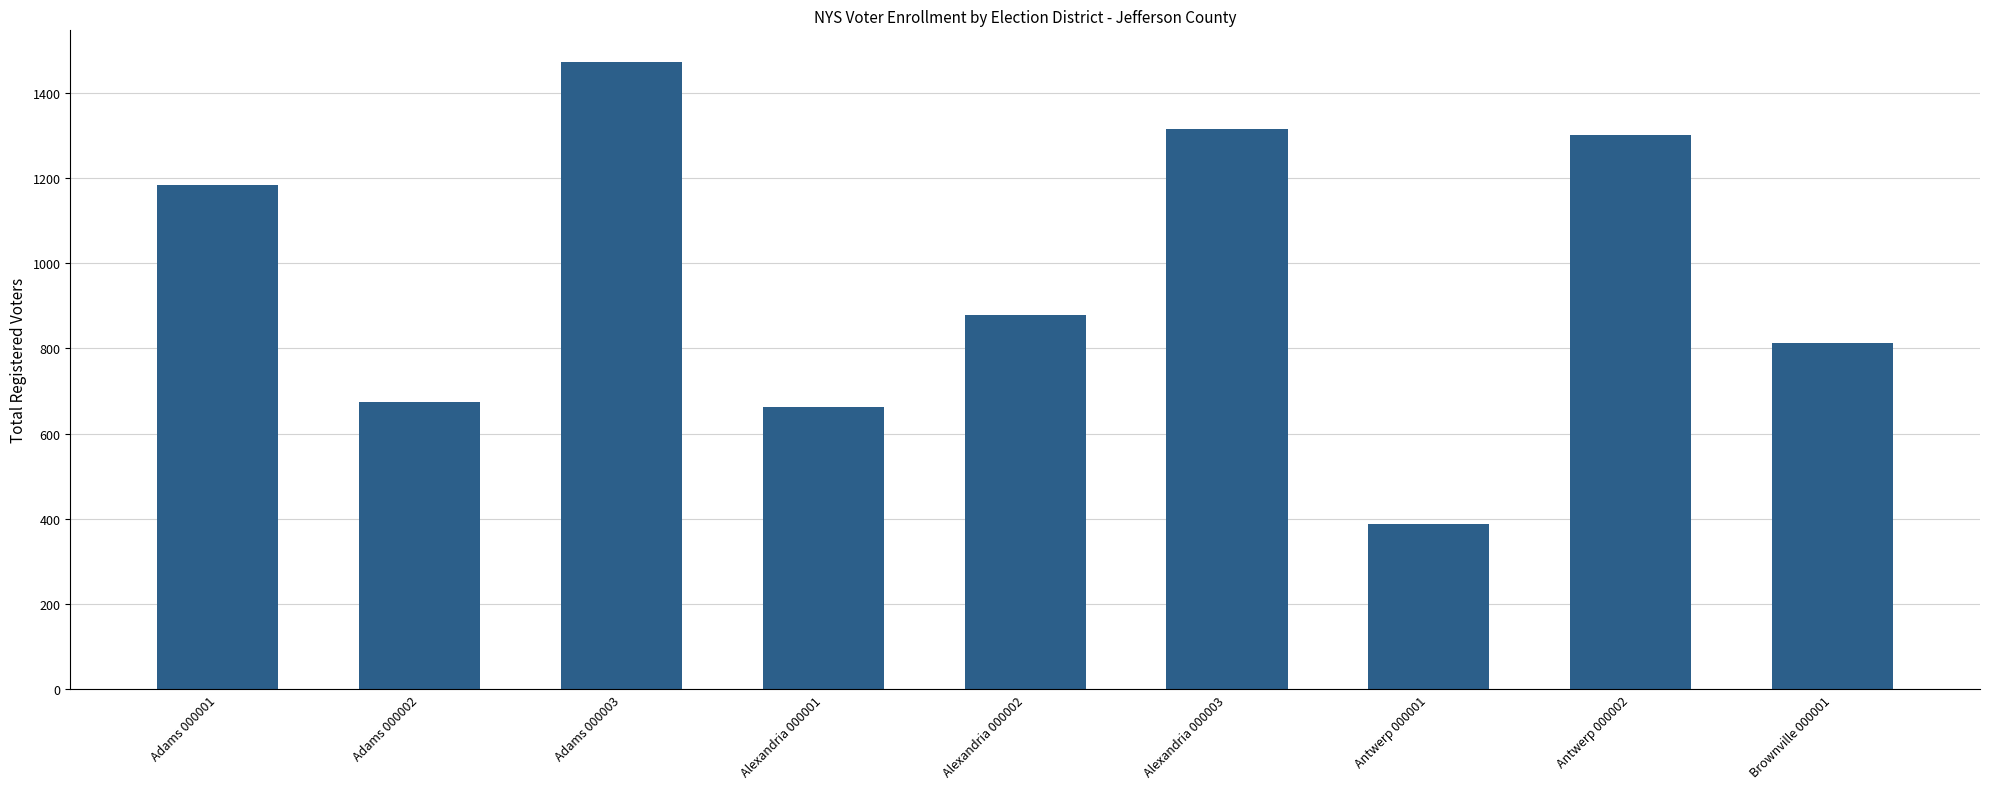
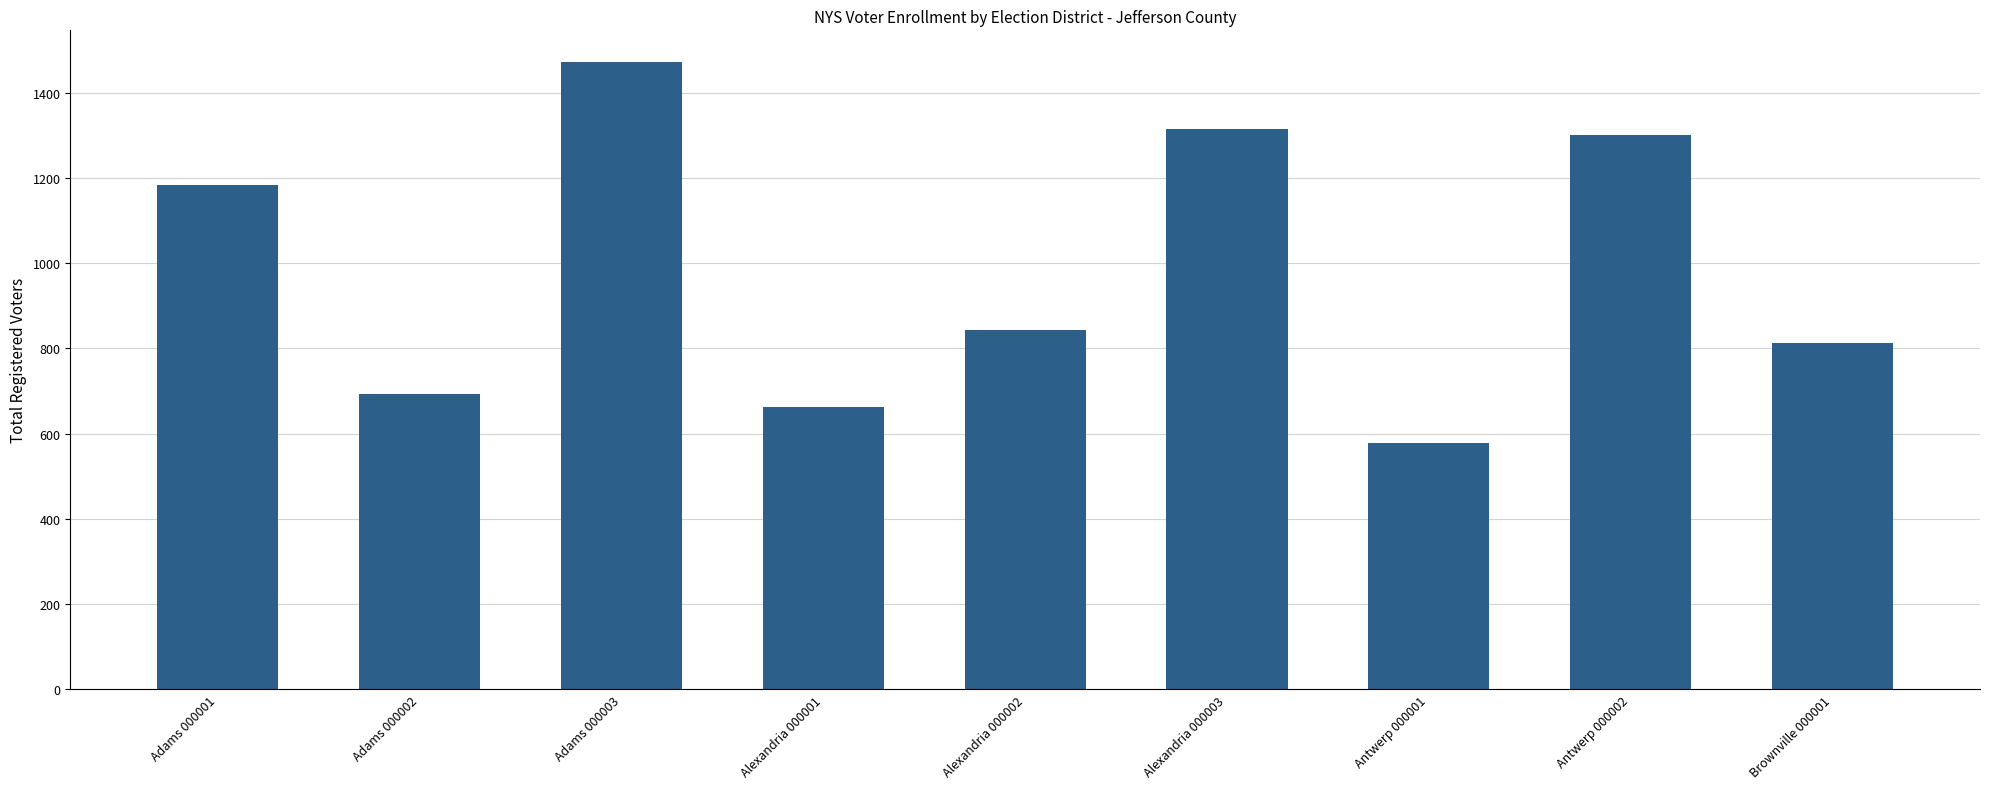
  {
    "Adams 000001": 1180,
-   "Adams 000002": 670,
+   "Adams 000002": 690,
    "Adams 000003": 1470,
    "Alexandria 000001": 660,
-   "Alexandria 000002": 880,
+   "Alexandria 000002": 840,
    "Alexandria 000003": 1310,
-   "Antwerp 000001": 390,
+   "Antwerp 000001": 580,
    "Antwerp 000002": 1300,
    "Brownville 000001": 810
  }
